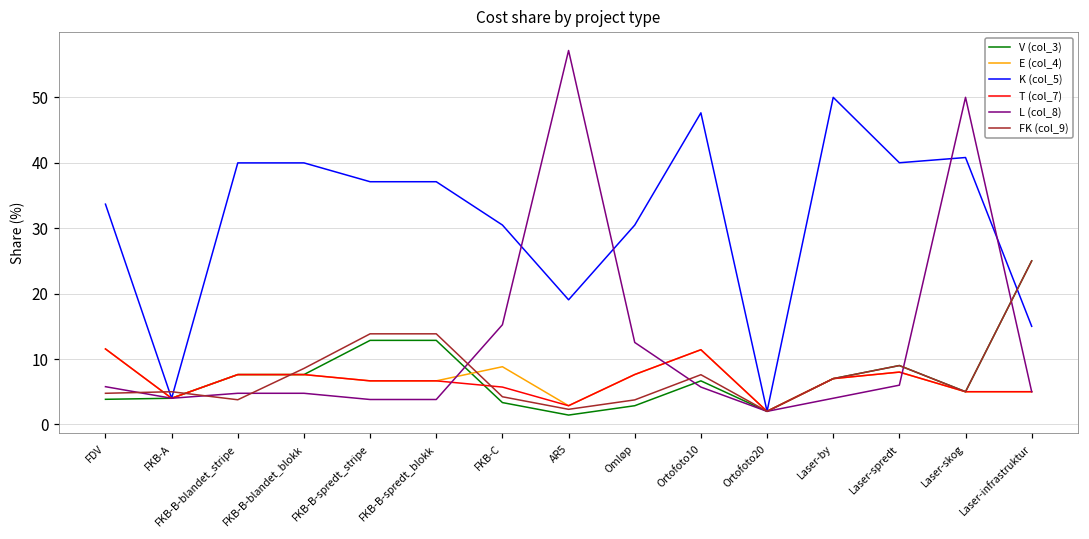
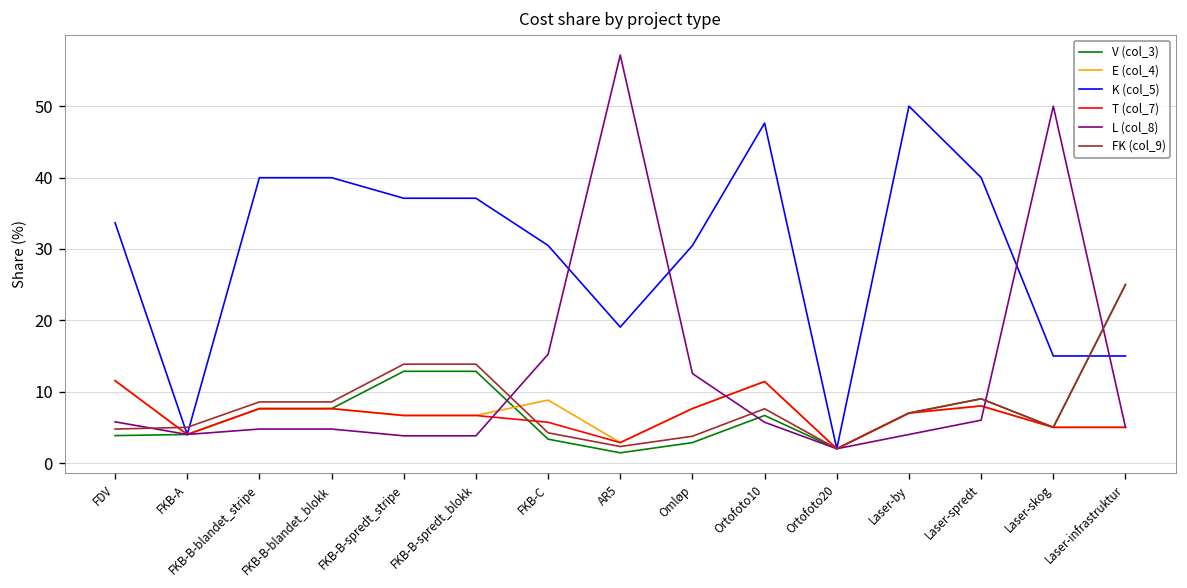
  {
    "V (col_3)": {
      "FDV": 4,
      "FKB-B-spredt_stripe": 13,
      "FKB-B-spredt_blokk": 13,
      "FKB-C": 3,
      "AR5": 1,
      "Omløp": 3,
      "Ortofoto10": 7
    },
    "E (col_4)": {
      "FKB-C": 9
    },
    "K (col_5)": {
      "FDV": 34,
      "FKB-B-blandet_stripe": 40,
      "FKB-B-blandet_blokk": 40,
      "FKB-B-spredt_stripe": 37,
      "FKB-B-spredt_blokk": 37,
      "FKB-C": 30,
      "AR5": 19,
      "Omløp": 30,
      "Ortofoto10": 48,
      "Laser-by": 50,
      "Laser-spredt": 40,
-     "Laser-skog": 41,
+     "Laser-skog": 15,
      "Laser-infrastruktur": 15
    },
    "T (col_7)": {
      "FKB-C": 6
    },
    "L (col_8)": {
      "FDV": 6,
      "FKB-B-blandet_stripe": 5,
      "FKB-B-blandet_blokk": 5,
      "FKB-B-spredt_stripe": 4,
      "FKB-B-spredt_blokk": 4,
      "FKB-C": 15,
      "AR5": 57,
      "Omløp": 13,
      "Ortofoto10": 6,
      "Laser-by": 4,
      "Laser-spredt": 6,
      "Laser-skog": 50
    },
    "FK (col_9)": {
      "FDV": 5,
      "FKB-A": 5,
-     "FKB-B-blandet_stripe": 4,
+     "FKB-B-blandet_stripe": 9,
      "FKB-B-blandet_blokk": 9,
      "FKB-B-spredt_stripe": 14,
      "FKB-B-spredt_blokk": 14,
      "FKB-C": 4,
      "AR5": 2,
      "Omløp": 4,
      "Ortofoto10": 8
    }
  }
